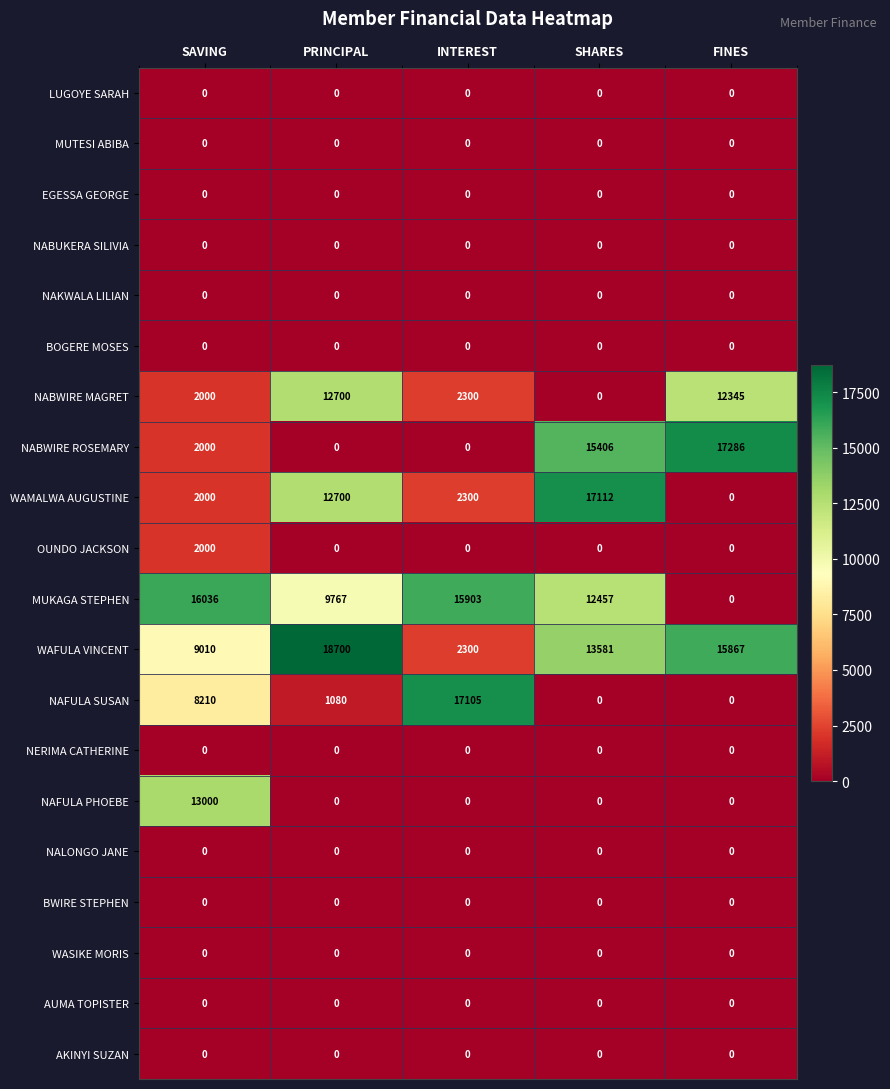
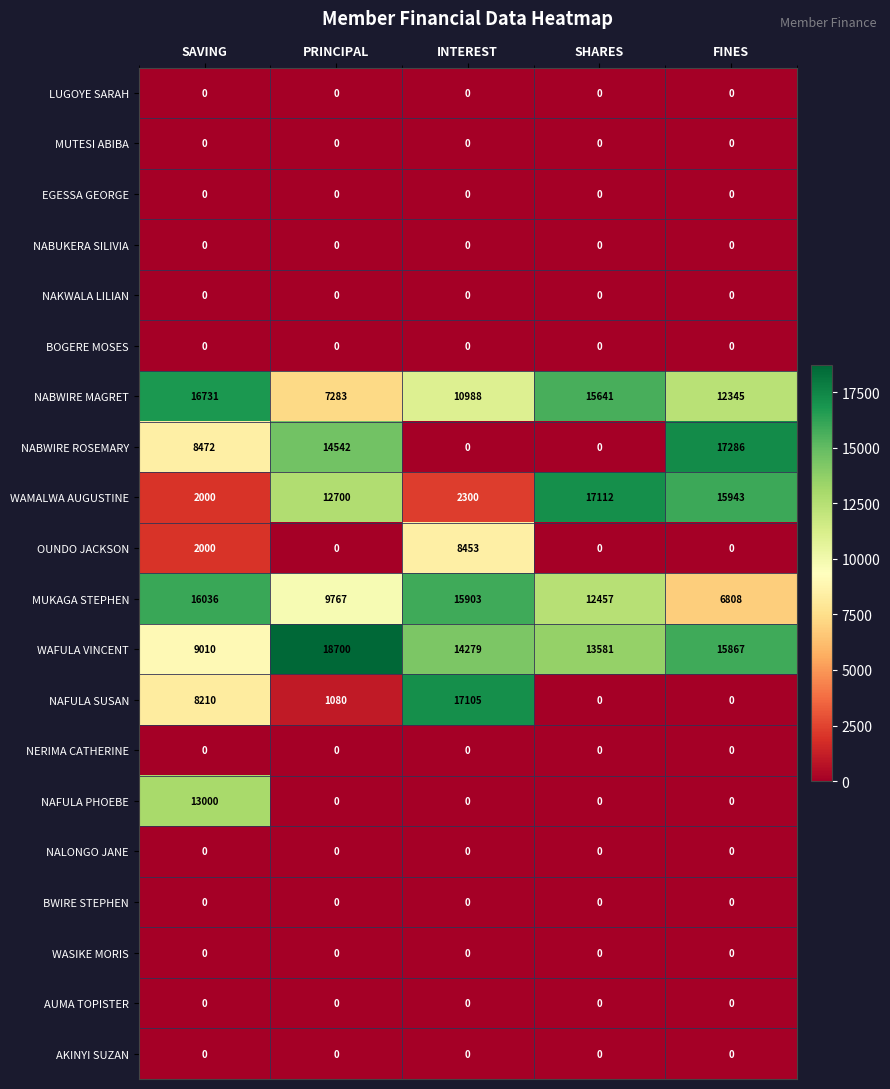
  {
    "LUGOYE SARAH": {
      "SAVING": 0,
      "PRINCIPAL": 0,
      "INTEREST": 0,
      "SHARES": 0,
      "FINES": 0
    },
    "MUTESI ABIBA": {
      "SAVING": 0,
      "PRINCIPAL": 0,
      "INTEREST": 0,
      "SHARES": 0,
      "FINES": 0
    },
    "EGESSA GEORGE": {
      "SAVING": 0,
      "PRINCIPAL": 0,
      "INTEREST": 0,
      "SHARES": 0,
      "FINES": 0
    },
    "NABUKERA SILIVIA": {
      "SAVING": 0,
      "PRINCIPAL": 0,
      "INTEREST": 0,
      "SHARES": 0,
      "FINES": 0
    },
    "NAKWALA LILIAN": {
      "SAVING": 0,
      "PRINCIPAL": 0,
      "INTEREST": 0,
      "SHARES": 0,
      "FINES": 0
    },
    "BOGERE MOSES": {
      "SAVING": 0,
      "PRINCIPAL": 0,
      "INTEREST": 0,
      "SHARES": 0,
      "FINES": 0
    },
    "NABWIRE MAGRET": {
-     "SAVING": 2000,
-     "PRINCIPAL": 12700,
-     "INTEREST": 2300,
-     "SHARES": 0,
+     "SAVING": 16731,
+     "PRINCIPAL": 7283,
+     "INTEREST": 10988,
+     "SHARES": 15641,
      "FINES": 12345
    },
    "NABWIRE ROSEMARY": {
-     "SAVING": 2000,
-     "PRINCIPAL": 0,
+     "SAVING": 8472,
+     "PRINCIPAL": 14542,
      "INTEREST": 0,
-     "SHARES": 15406,
+     "SHARES": 0,
      "FINES": 17286
    },
    "WAMALWA AUGUSTINE": {
      "SAVING": 2000,
      "PRINCIPAL": 12700,
      "INTEREST": 2300,
      "SHARES": 17112,
-     "FINES": 0
+     "FINES": 15943
    },
    "OUNDO JACKSON": {
      "SAVING": 2000,
      "PRINCIPAL": 0,
-     "INTEREST": 0,
+     "INTEREST": 8453,
      "SHARES": 0,
      "FINES": 0
    },
    "MUKAGA STEPHEN": {
      "SAVING": 16036,
      "PRINCIPAL": 9767,
      "INTEREST": 15903,
      "SHARES": 12457,
-     "FINES": 0
+     "FINES": 6808
    },
    "WAFULA VINCENT": {
      "SAVING": 9010,
      "PRINCIPAL": 18700,
-     "INTEREST": 2300,
+     "INTEREST": 14279,
      "SHARES": 13581,
      "FINES": 15867
    },
    "NAFULA SUSAN": {
      "SAVING": 8210,
      "PRINCIPAL": 1080,
      "INTEREST": 17105,
      "SHARES": 0,
      "FINES": 0
    },
    "NERIMA CATHERINE": {
      "SAVING": 0,
      "PRINCIPAL": 0,
      "INTEREST": 0,
      "SHARES": 0,
      "FINES": 0
    },
    "NAFULA PHOEBE": {
      "SAVING": 13000,
      "PRINCIPAL": 0,
      "INTEREST": 0,
      "SHARES": 0,
      "FINES": 0
    },
    "NALONGO JANE": {
      "SAVING": 0,
      "PRINCIPAL": 0,
      "INTEREST": 0,
      "SHARES": 0,
      "FINES": 0
    },
    "BWIRE STEPHEN": {
      "SAVING": 0,
      "PRINCIPAL": 0,
      "INTEREST": 0,
      "SHARES": 0,
      "FINES": 0
    },
    "WASIKE MORIS": {
      "SAVING": 0,
      "PRINCIPAL": 0,
      "INTEREST": 0,
      "SHARES": 0,
      "FINES": 0
    },
    "AUMA TOPISTER": {
      "SAVING": 0,
      "PRINCIPAL": 0,
      "INTEREST": 0,
      "SHARES": 0,
      "FINES": 0
    },
    "AKINYI SUZAN": {
      "SAVING": 0,
      "PRINCIPAL": 0,
      "INTEREST": 0,
      "SHARES": 0,
      "FINES": 0
    }
  }
